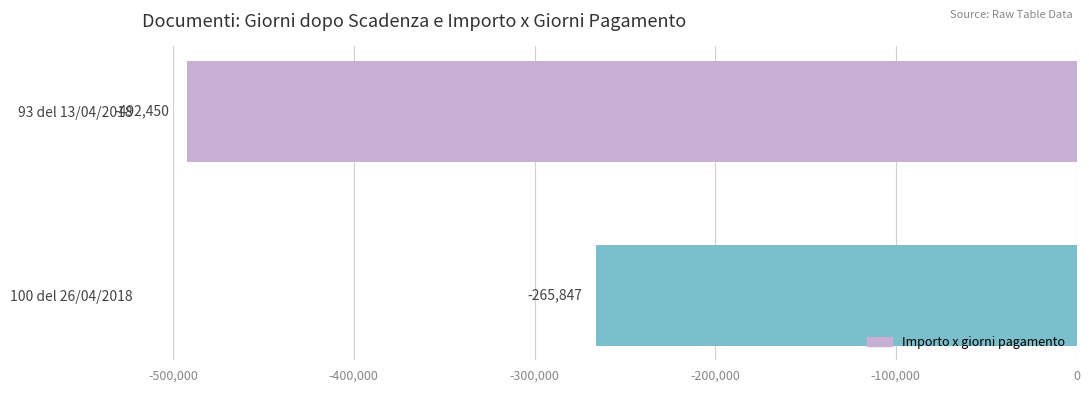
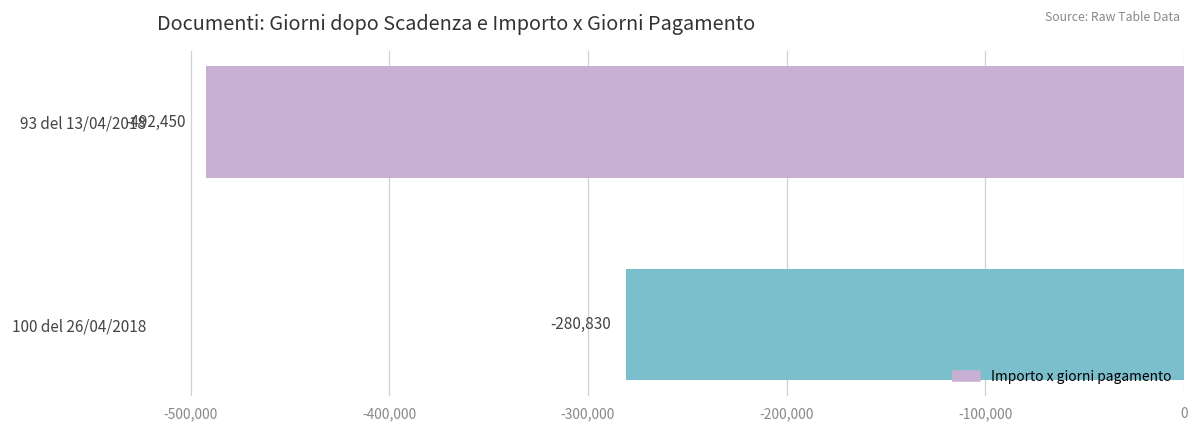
  {
    "93 del 13/04/2018": "-492,450",
-   "100 del 26/04/2018": "-265,847"
+   "100 del 26/04/2018": "-280,830"
  }
